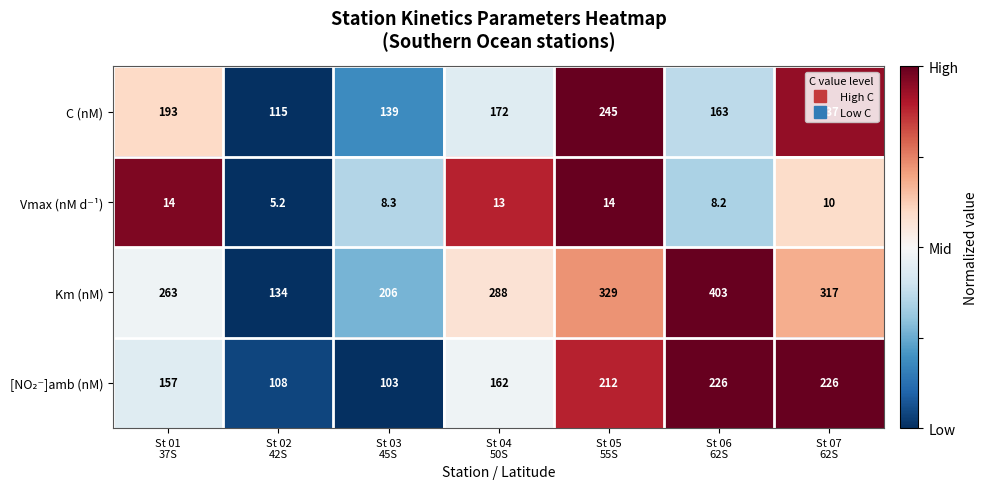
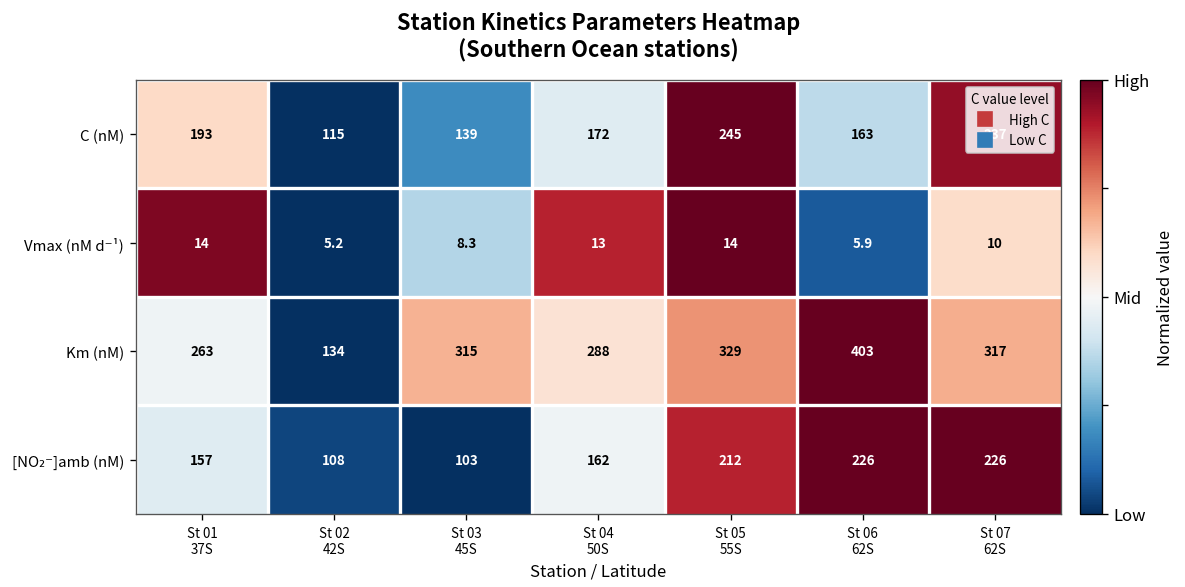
  {
    "C (nM)": {
      "St 01 37S": 193,
      "St 02 42S": 115,
      "St 03 45S": 139,
      "St 04 50S": 172,
      "St 05 55S": 245,
      "St 06 62S": 163
    },
    "Vmax (nM d⁻¹)": {
      "St 01 37S": 14,
      "St 02 42S": 5.2,
      "St 03 45S": 8.3,
      "St 04 50S": 13,
      "St 05 55S": 14,
-     "St 06 62S": 8.2,
+     "St 06 62S": 5.9,
      "St 07 62S": 10
    },
    "Km (nM)": {
      "St 01 37S": 263,
      "St 02 42S": 134,
-     "St 03 45S": 206,
+     "St 03 45S": 315,
      "St 04 50S": 288,
      "St 05 55S": 329,
      "St 06 62S": 403,
      "St 07 62S": 317
    },
    "[NO₂⁻]amb (nM)": {
      "St 01 37S": 157,
      "St 02 42S": 108,
      "St 03 45S": 103,
      "St 04 50S": 162,
      "St 05 55S": 212,
      "St 06 62S": 226,
      "St 07 62S": 226
    }
  }
